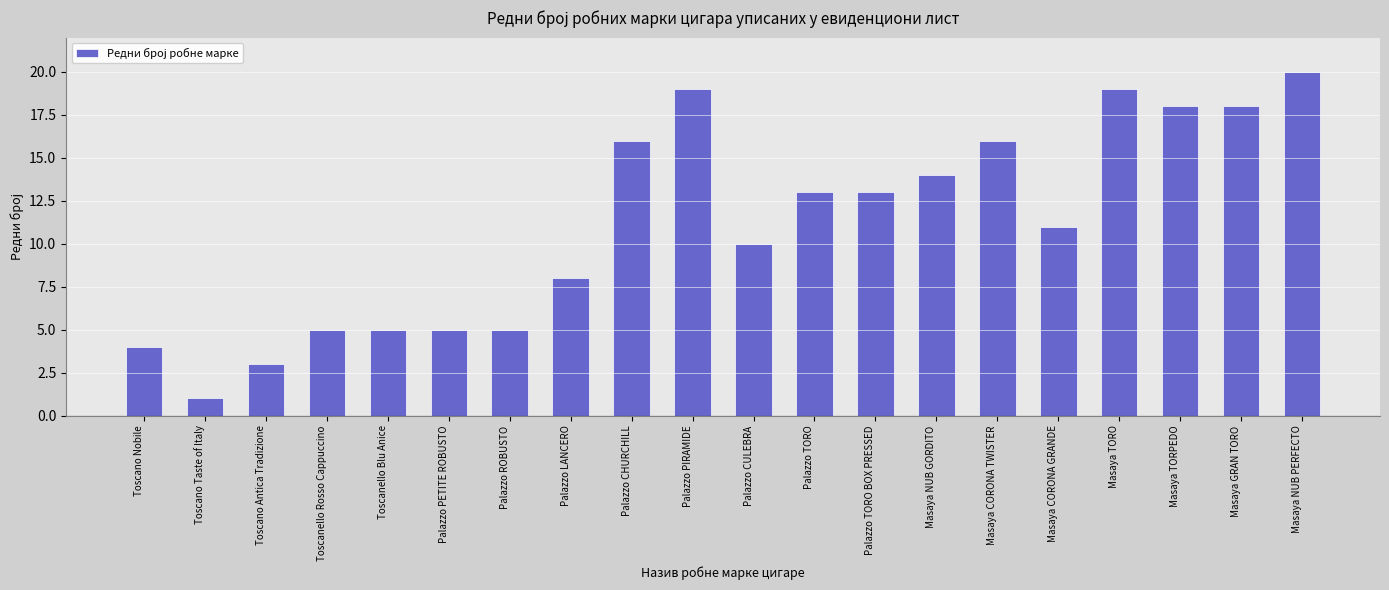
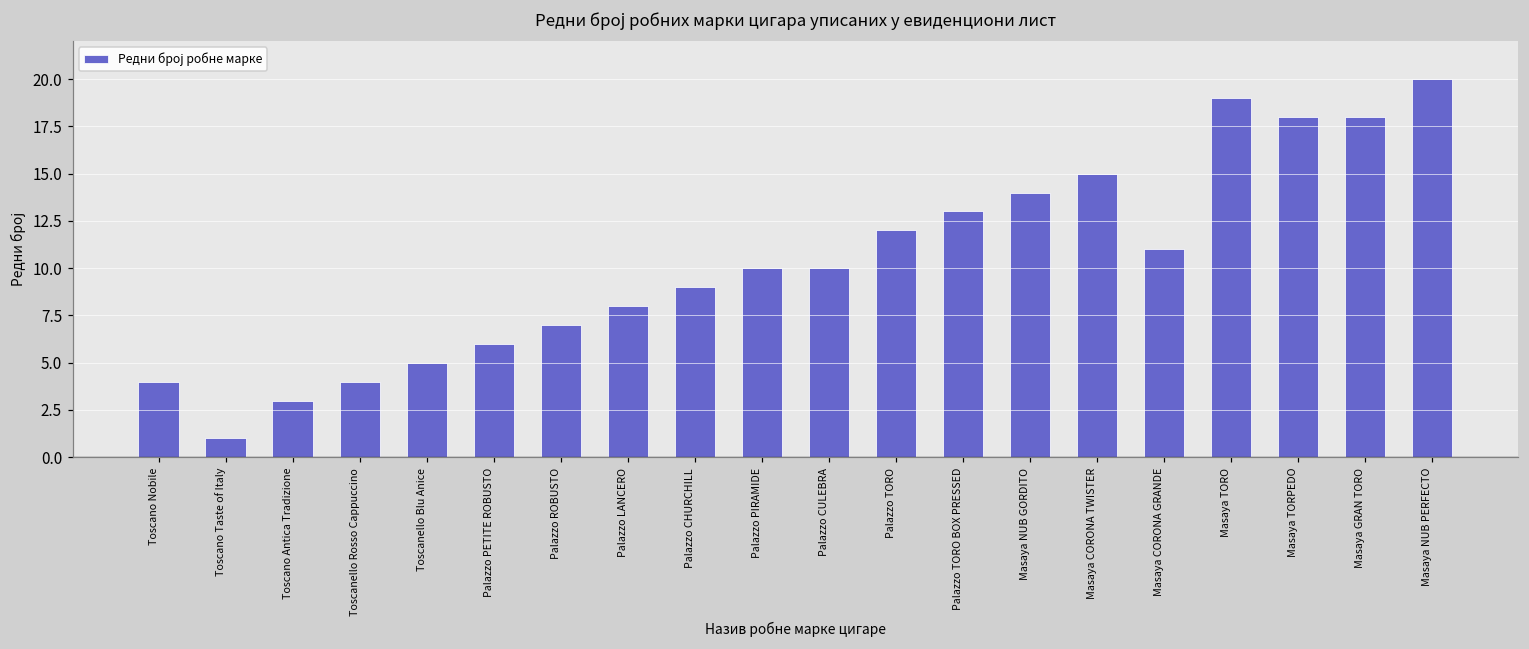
  {
    "Toscano Nobile": 4,
    "Toscano Taste of Italy": 1,
    "Toscano Antica Tradizione": 3,
-   "Toscanello Rosso Cappuccino": 5,
+   "Toscanello Rosso Cappuccino": 4,
    "Toscanello Blu Anice": 5,
-   "Palazzo PETITE ROBUSTO": 5,
-   "Palazzo ROBUSTO": 5,
+   "Palazzo PETITE ROBUSTO": 6,
+   "Palazzo ROBUSTO": 7,
    "Palazzo LANCERO": 8,
-   "Palazzo CHURCHILL": 16,
-   "Palazzo PIRAMIDE": 19,
+   "Palazzo CHURCHILL": 9,
+   "Palazzo PIRAMIDE": 10,
    "Palazzo CULEBRA": 10,
-   "Palazzo TORO": 13,
+   "Palazzo TORO": 12,
    "Palazzo TORO BOX PRESSED": 13,
    "Masaya NUB GORDITO": 14,
-   "Masaya CORONA TWISTER": 16,
+   "Masaya CORONA TWISTER": 15,
    "Masaya CORONA GRANDE": 11,
    "Masaya TORO": 19,
    "Masaya TORPEDO": 18,
    "Masaya GRAN TORO": 18,
    "Masaya NUB PERFECTO": 20
  }
